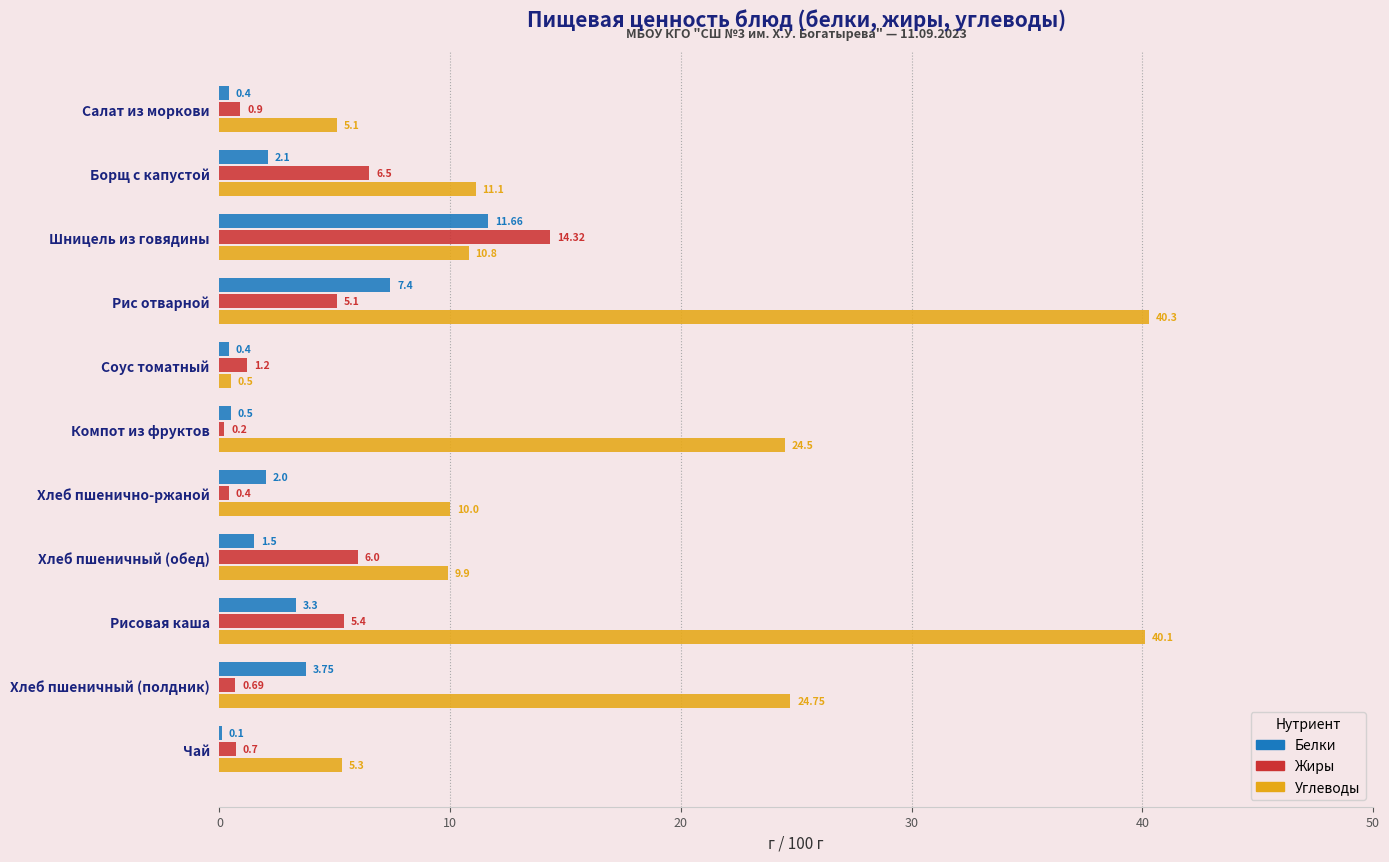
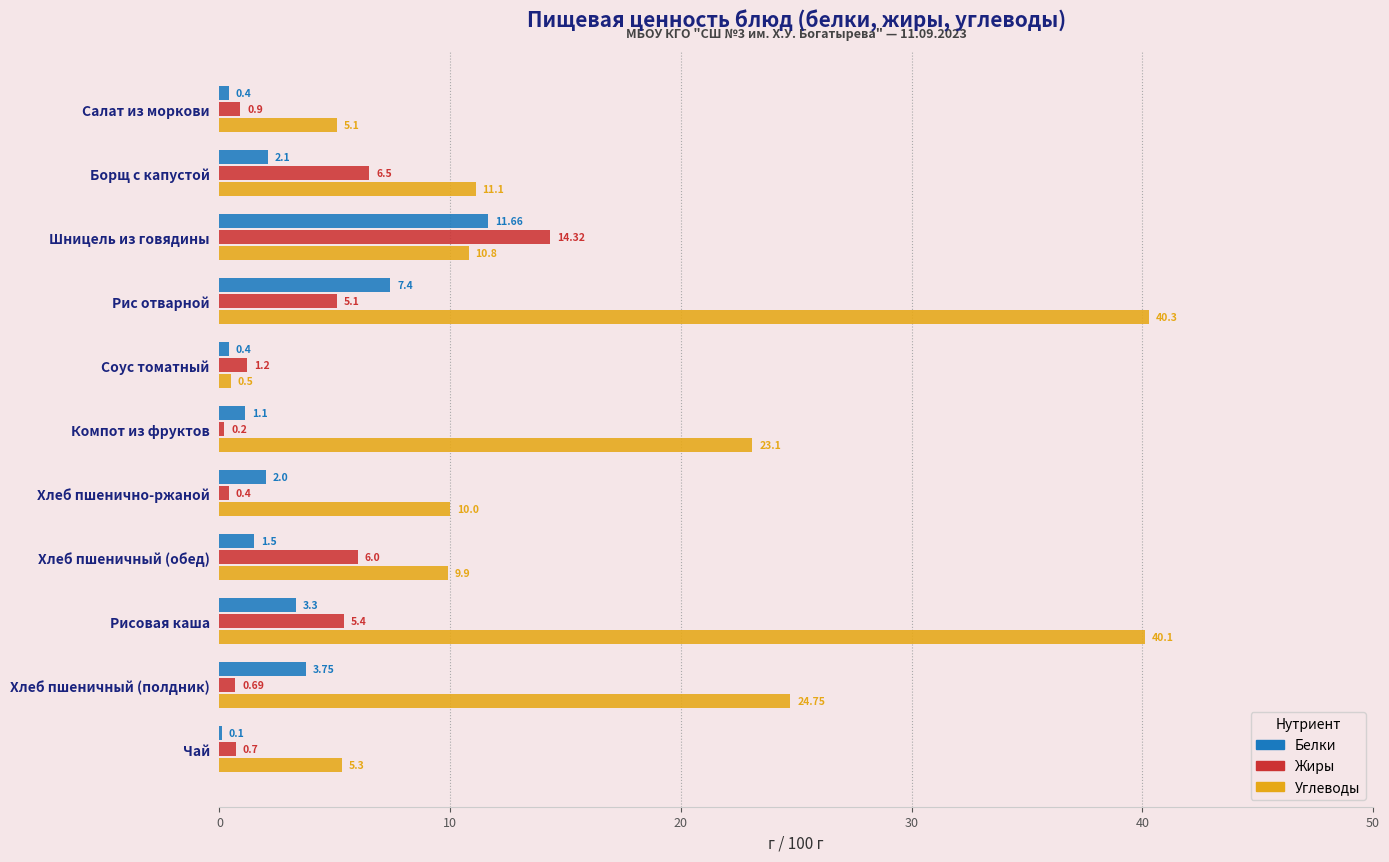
  {
    "Белки": {
      "Салат из моркови": 0.4,
      "Борщ с капустой": 2.1,
      "Шницель из говядины": 11.66,
      "Рис отварной": 7.4,
      "Соус томатный": 0.4,
-     "Компот из фруктов": 0.5,
+     "Компот из фруктов": 1.1,
      "Хлеб пшенично-ржаной": 2.0,
      "Хлеб пшеничный (обед)": 1.5,
      "Рисовая каша": 3.3,
      "Хлеб пшеничный (полдник)": 3.75,
      "Чай": 0.1
    },
    "Жиры": {
      "Салат из моркови": 0.9,
      "Борщ с капустой": 6.5,
      "Шницель из говядины": 14.32,
      "Рис отварной": 5.1,
      "Соус томатный": 1.2,
      "Компот из фруктов": 0.2,
      "Хлеб пшенично-ржаной": 0.4,
      "Хлеб пшеничный (обед)": 6.0,
      "Рисовая каша": 5.4,
      "Хлеб пшеничный (полдник)": 0.69,
      "Чай": 0.7
    },
    "Углеводы": {
      "Салат из моркови": 5.1,
      "Борщ с капустой": 11.1,
      "Шницель из говядины": 10.8,
      "Рис отварной": 40.3,
      "Соус томатный": 0.5,
-     "Компот из фруктов": 24.5,
+     "Компот из фруктов": 23.1,
      "Хлеб пшенично-ржаной": 10.0,
      "Хлеб пшеничный (обед)": 9.9,
      "Рисовая каша": 40.1,
      "Хлеб пшеничный (полдник)": 24.75,
      "Чай": 5.3
    }
  }
